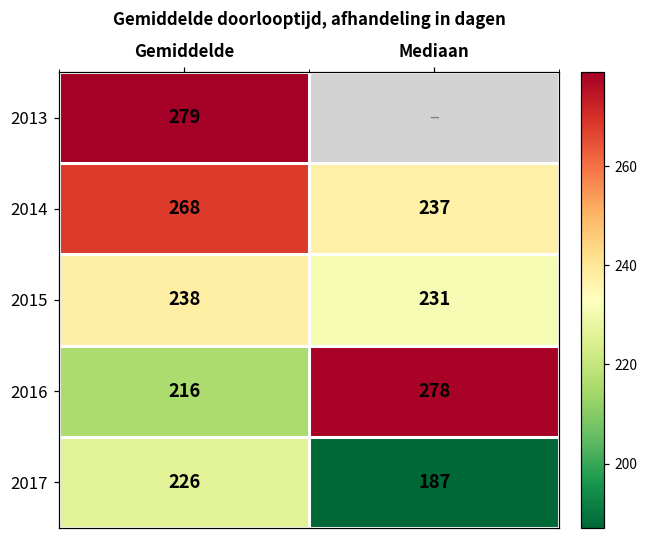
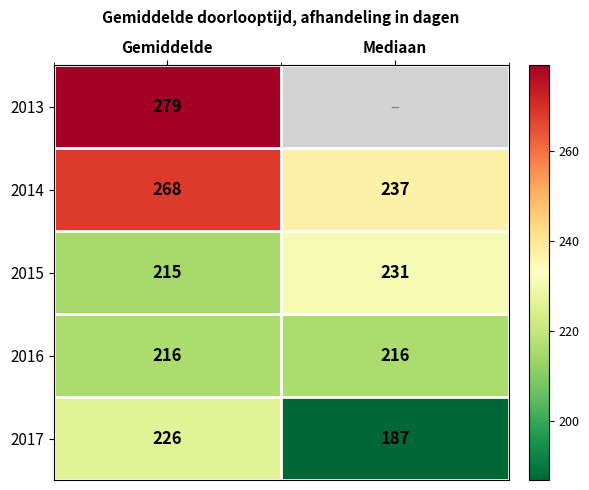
  {
    "2013": {
      "Gemiddelde": 279
    },
    "2014": {
      "Gemiddelde": 268,
      "Mediaan": 237
    },
    "2015": {
-     "Gemiddelde": 238,
+     "Gemiddelde": 215,
      "Mediaan": 231
    },
    "2016": {
      "Gemiddelde": 216,
-     "Mediaan": 278
+     "Mediaan": 216
    },
    "2017": {
      "Gemiddelde": 226,
      "Mediaan": 187
    }
  }
